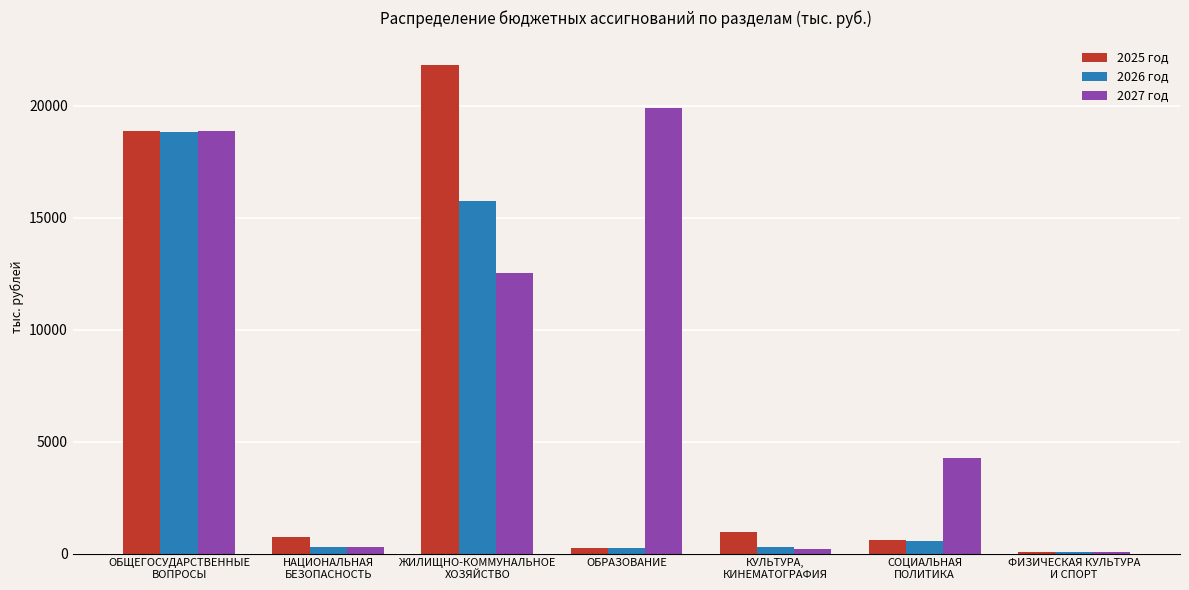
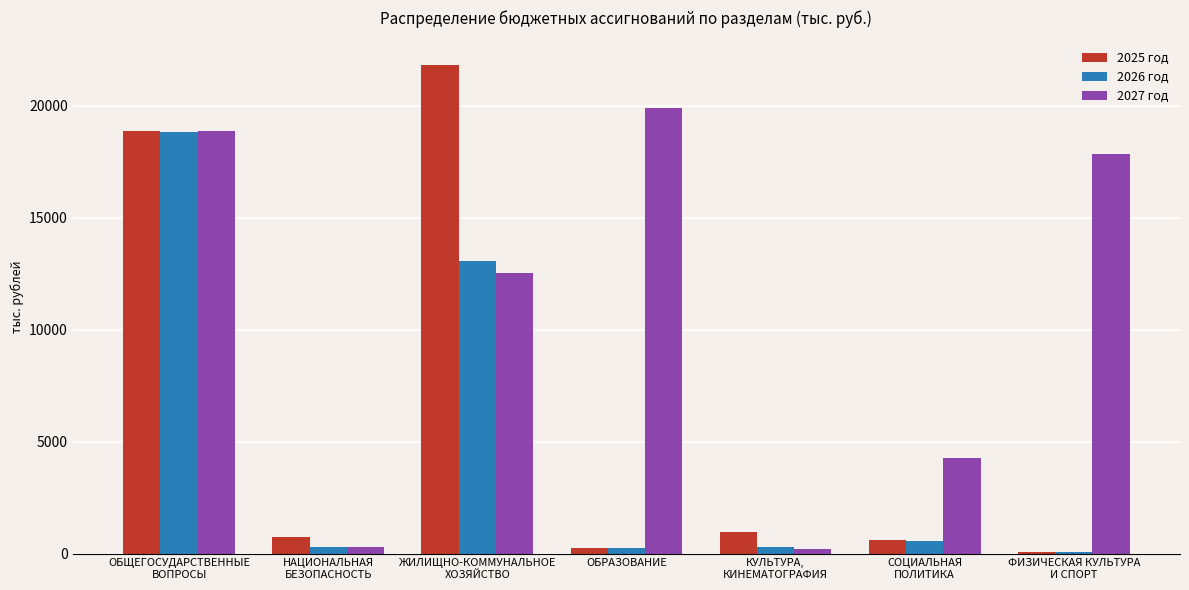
  {
    "2025 год": {
      "ОБЩЕГОСУДАРСТВЕННЫЕ ВОПРОСЫ": 18900,
      "НАЦИОНАЛЬНАЯ БЕЗОПАСНОСТЬ": 800,
      "ЖИЛИЩНО-КОММУНАЛЬНОЕ ХОЗЯЙСТВО": 21800,
      "ОБРАЗОВАНИЕ": 200,
      "КУЛЬТУРА, КИНЕМАТОГРАФИЯ": 1000,
      "СОЦИАЛЬНАЯ ПОЛИТИКА": 600
    },
    "2026 год": {
      "ОБЩЕГОСУДАРСТВЕННЫЕ ВОПРОСЫ": 18800,
      "НАЦИОНАЛЬНАЯ БЕЗОПАСНОСТЬ": 300,
-     "ЖИЛИЩНО-КОММУНАЛЬНОЕ ХОЗЯЙСТВО": 15700,
+     "ЖИЛИЩНО-КОММУНАЛЬНОЕ ХОЗЯЙСТВО": 13000,
      "ОБРАЗОВАНИЕ": 200,
      "КУЛЬТУРА, КИНЕМАТОГРАФИЯ": 300,
      "СОЦИАЛЬНАЯ ПОЛИТИКА": 600
    },
    "2027 год": {
      "ОБЩЕГОСУДАРСТВЕННЫЕ ВОПРОСЫ": 18900,
      "НАЦИОНАЛЬНАЯ БЕЗОПАСНОСТЬ": 300,
      "ЖИЛИЩНО-КОММУНАЛЬНОЕ ХОЗЯЙСТВО": 12500,
      "ОБРАЗОВАНИЕ": 19900,
      "КУЛЬТУРА, КИНЕМАТОГРАФИЯ": 200,
      "СОЦИАЛЬНАЯ ПОЛИТИКА": 4200,
-     "ФИЗИЧЕСКАЯ КУЛЬТУРА И СПОРТ": 100
+     "ФИЗИЧЕСКАЯ КУЛЬТУРА И СПОРТ": 17800
    }
  }
